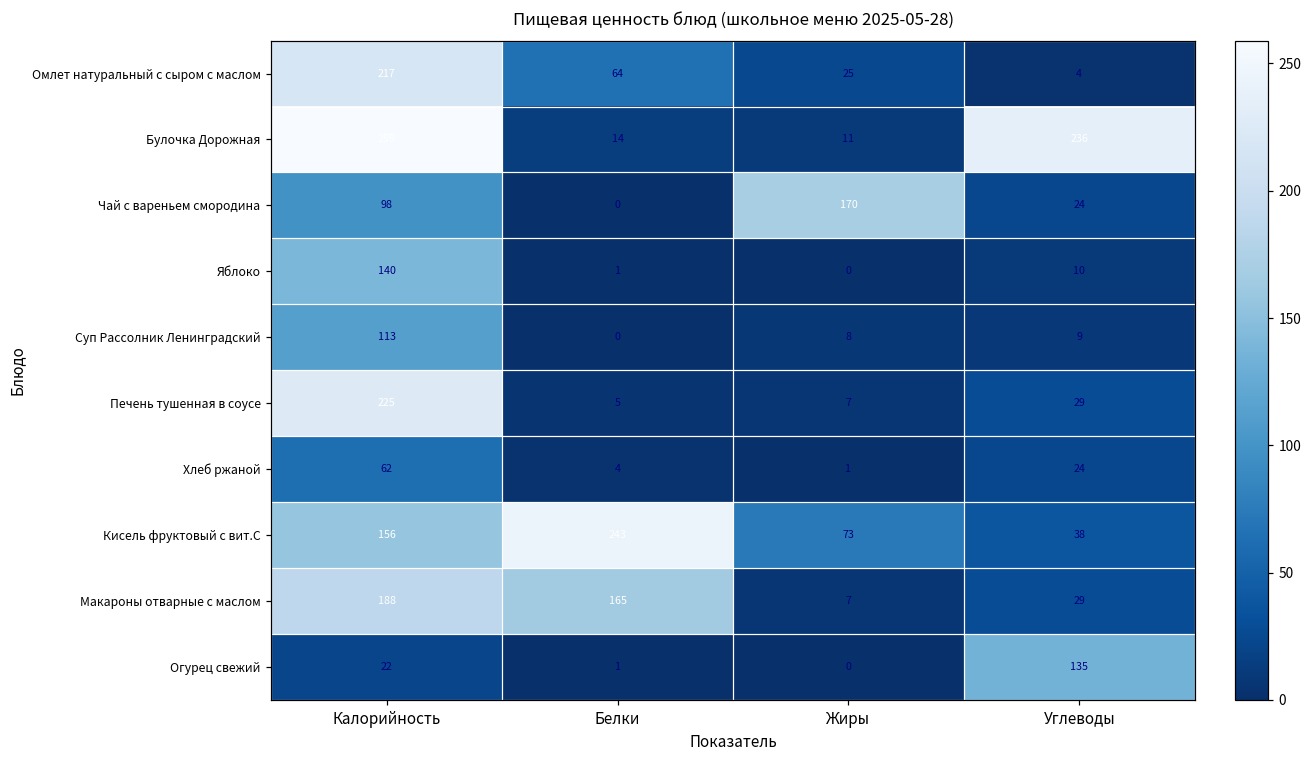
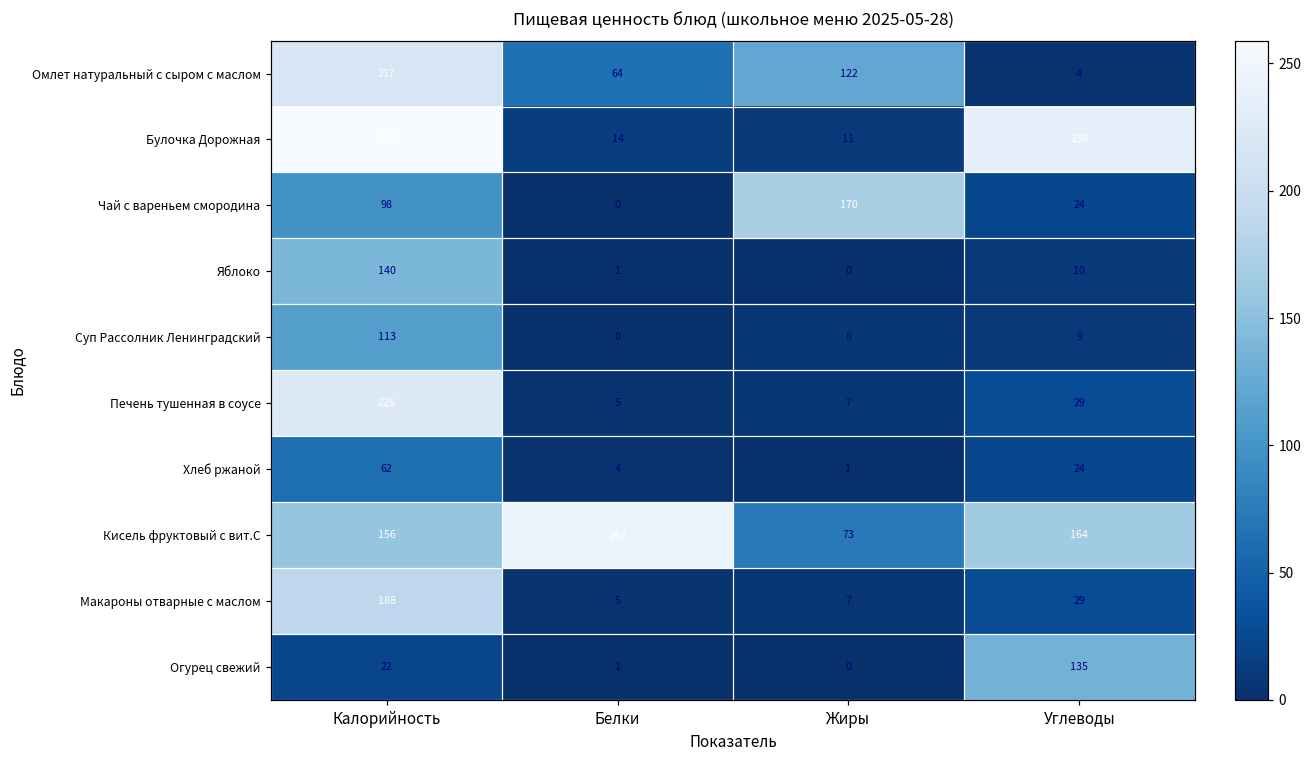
  {
    "Омлет натуральный с сыром с маслом": {
      "Белки": 64,
-     "Жиры": 25,
+     "Жиры": 122,
      "Углеводы": 4
    },
    "Булочка Дорожная": {
      "Белки": 14,
      "Жиры": 11
    },
    "Чай с вареньем смородина": {
      "Калорийность": 98,
      "Белки": 0,
      "Жиры": 170,
      "Углеводы": 24
    },
    "Яблоко": {
      "Калорийность": 140,
      "Белки": 1,
      "Жиры": 0,
      "Углеводы": 10
    },
    "Суп Рассолник Ленинградский": {
      "Калорийность": 113,
      "Белки": 0,
      "Жиры": 8,
      "Углеводы": 9
    },
    "Печень тушенная в соусе": {
      "Белки": 5,
      "Жиры": 7,
      "Углеводы": 29
    },
    "Хлеб ржаной": {
      "Калорийность": 62,
      "Белки": 4,
      "Жиры": 1,
      "Углеводы": 24
    },
    "Кисель фруктовый с вит.С": {
      "Калорийность": 156,
      "Жиры": 73,
-     "Углеводы": 38
+     "Углеводы": 164
    },
    "Макароны отварные с маслом": {
      "Калорийность": 188,
-     "Белки": 165,
+     "Белки": 5,
      "Жиры": 7,
      "Углеводы": 29
    },
    "Огурец свежий": {
      "Калорийность": 22,
      "Белки": 1,
      "Жиры": 0,
      "Углеводы": 135
    }
  }
